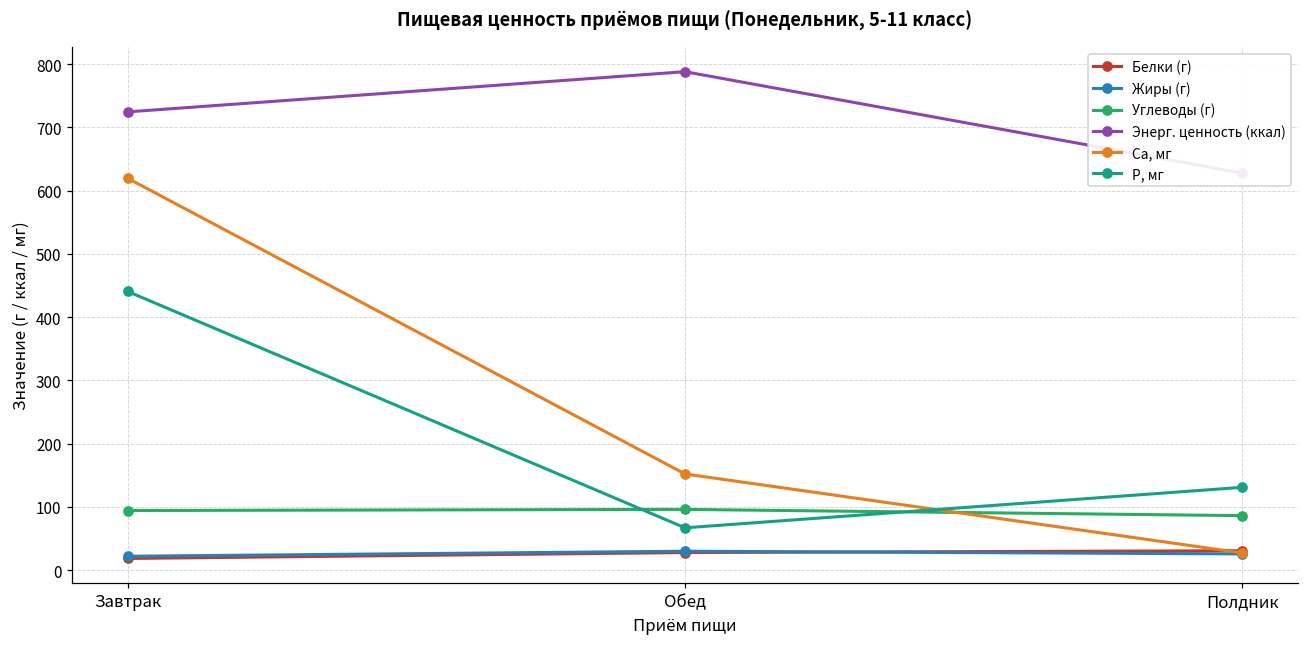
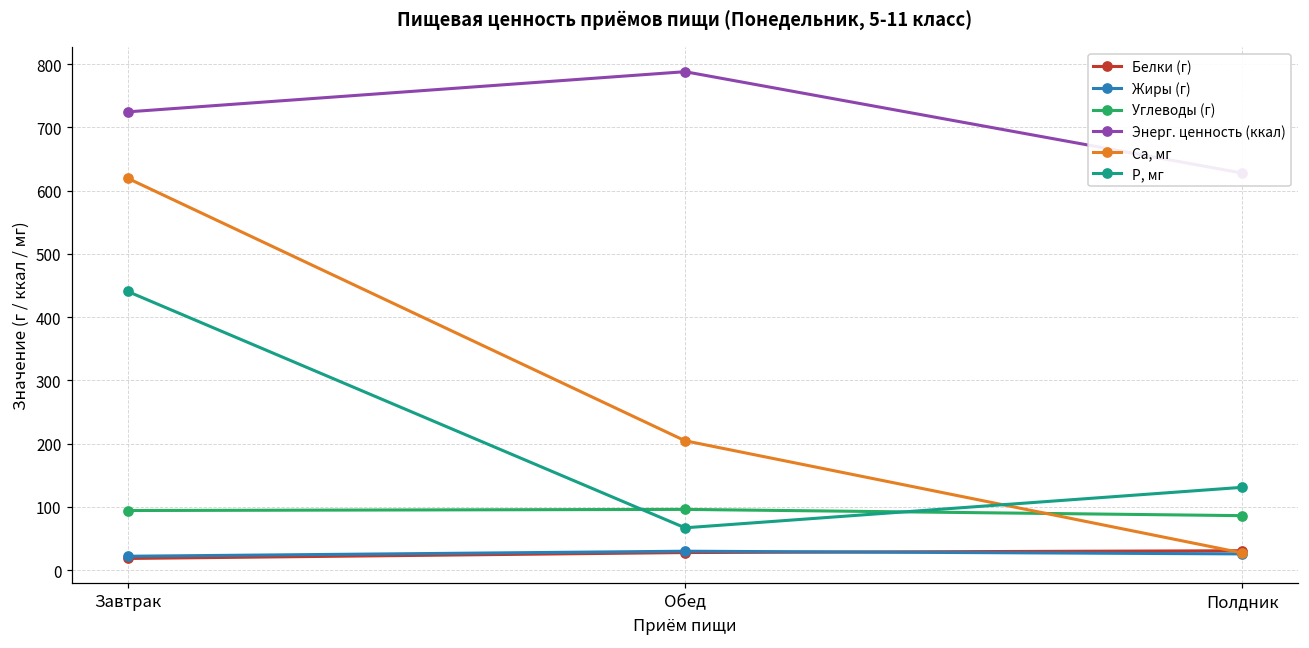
  {
    "Энерг. ценность (ккал)": {
      "Завтрак": 720,
      "Обед": 790
    },
    "Са, мг": {
      "Завтрак": 620,
-     "Обед": 150
+     "Обед": 200
    }
  }
